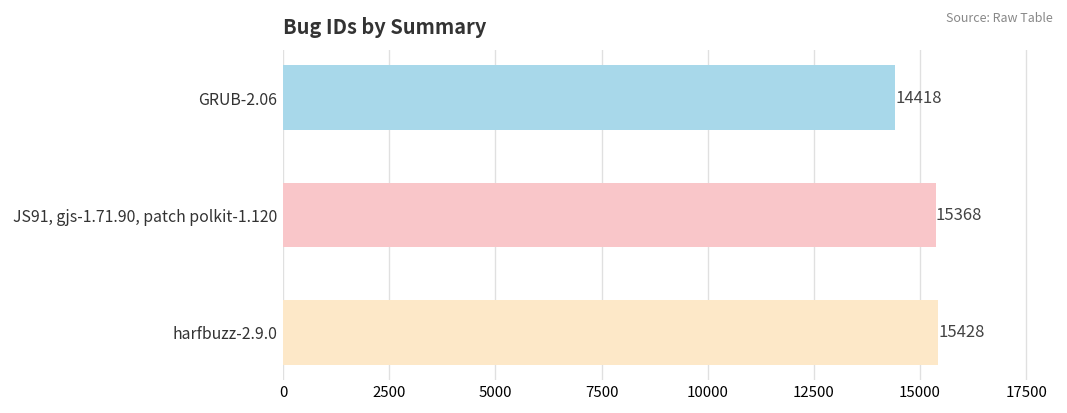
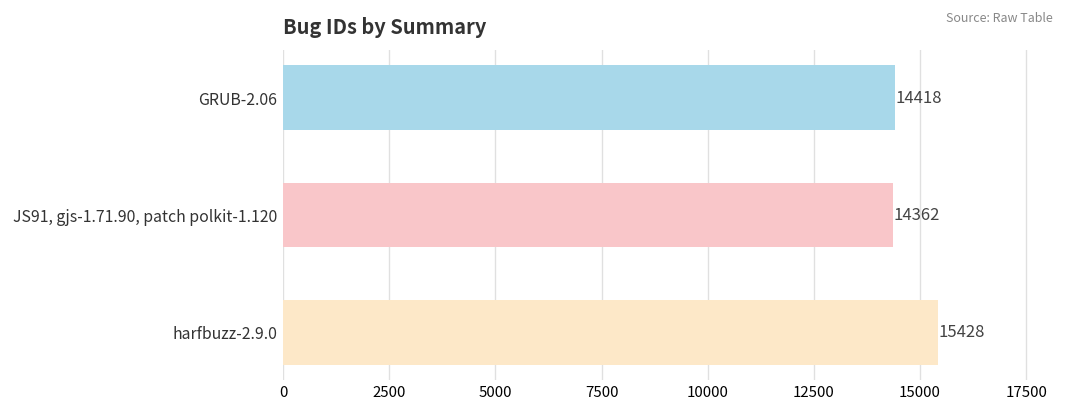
  {
    "GRUB-2.06": 14418,
-   "JS91, gjs-1.71.90, patch polkit-1.120": 15368,
+   "JS91, gjs-1.71.90, patch polkit-1.120": 14362,
    "harfbuzz-2.9.0": 15428
  }
